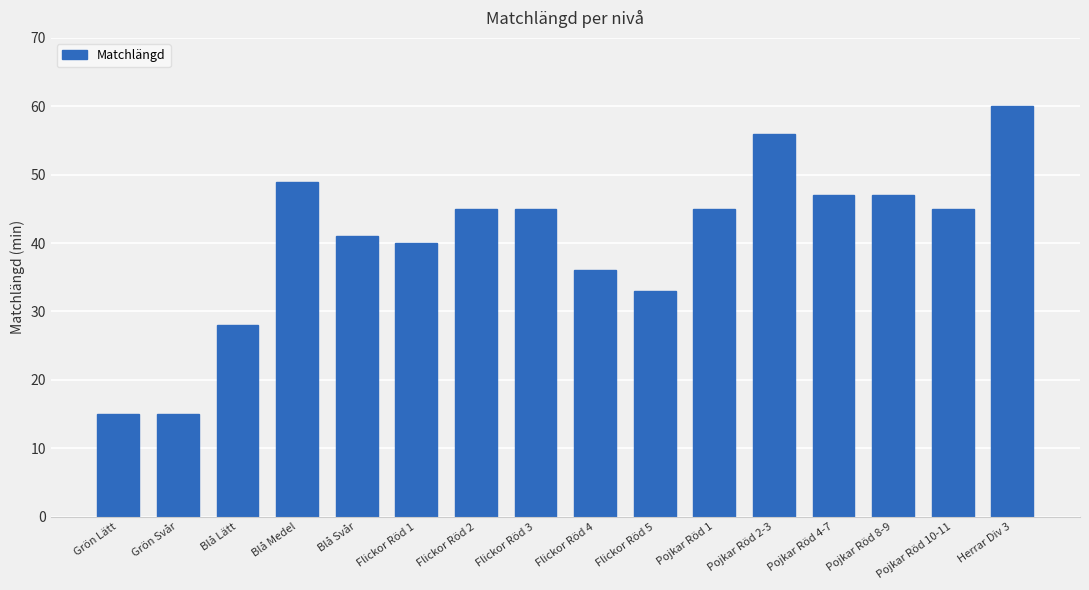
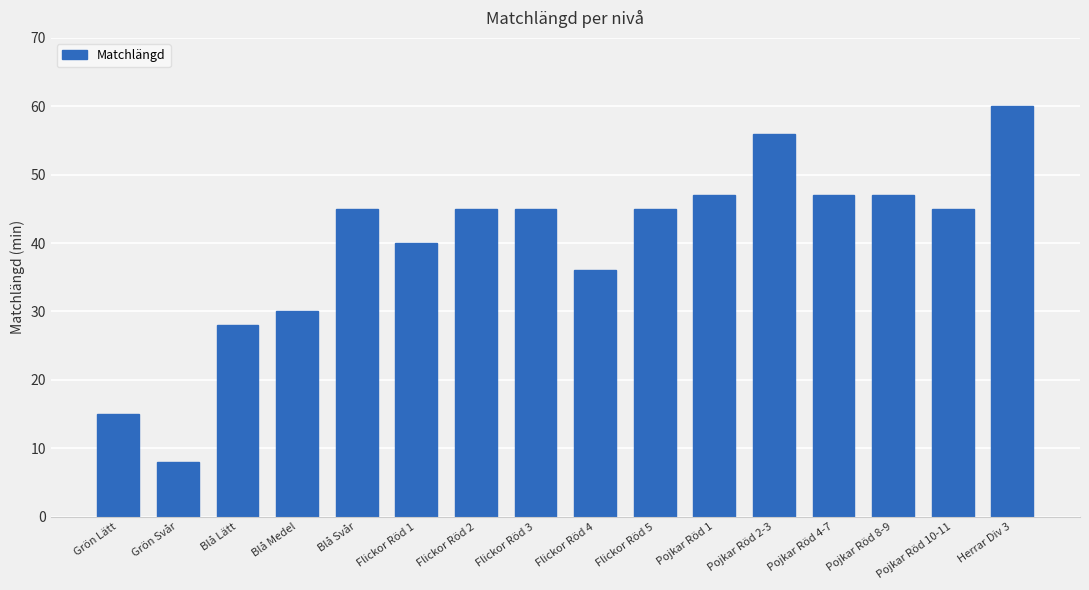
  {
    "Grön Lätt": 15,
-   "Grön Svår": 15,
+   "Grön Svår": 8,
    "Blå Lätt": 28,
-   "Blå Medel": 49,
-   "Blå Svår": 41,
+   "Blå Medel": 30,
+   "Blå Svår": 45,
    "Flickor Röd 1": 40,
    "Flickor Röd 2": 45,
    "Flickor Röd 3": 45,
    "Flickor Röd 4": 36,
-   "Flickor Röd 5": 33,
-   "Pojkar Röd 1": 45,
+   "Flickor Röd 5": 45,
+   "Pojkar Röd 1": 47,
    "Pojkar Röd 2-3": 56,
    "Pojkar Röd 4-7": 47,
    "Pojkar Röd 8-9": 47,
    "Pojkar Röd 10-11": 45,
    "Herrar Div 3": 60
  }
